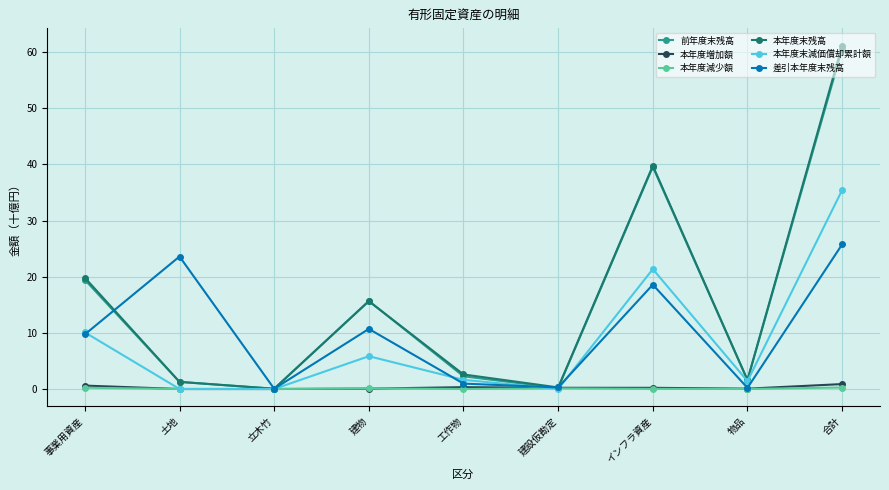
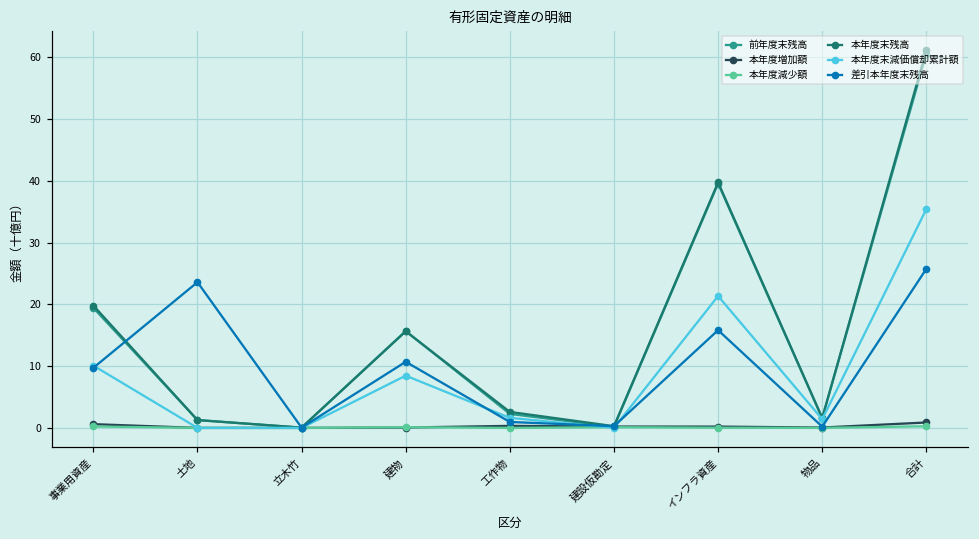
  {
    "本年度減少額": {
      "合計": 0
    },
    "本年度末減価償却累計額": {
-     "建物": 6,
+     "建物": 8,
      "工作物": 2,
      "インフラ資産": 21,
      "合計": 35
    },
    "差引本年度末残高": {
      "土地": 24,
      "建物": 11,
      "工作物": 1,
-     "インフラ資産": 19,
+     "インフラ資産": 16,
      "合計": 26
    }
  }
